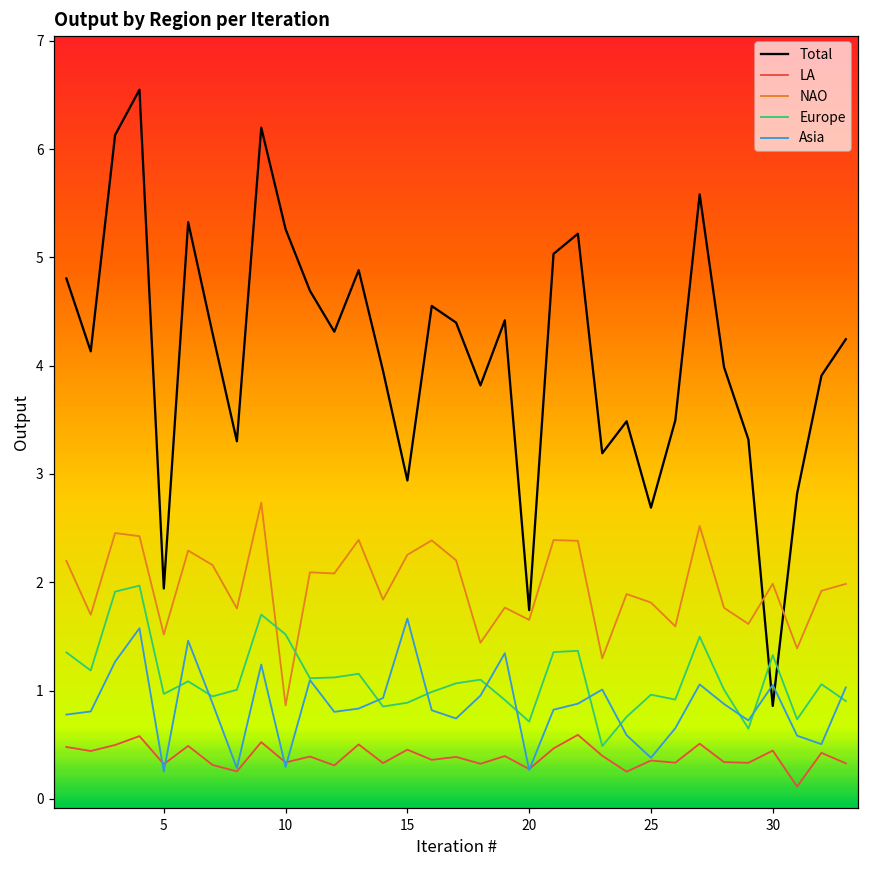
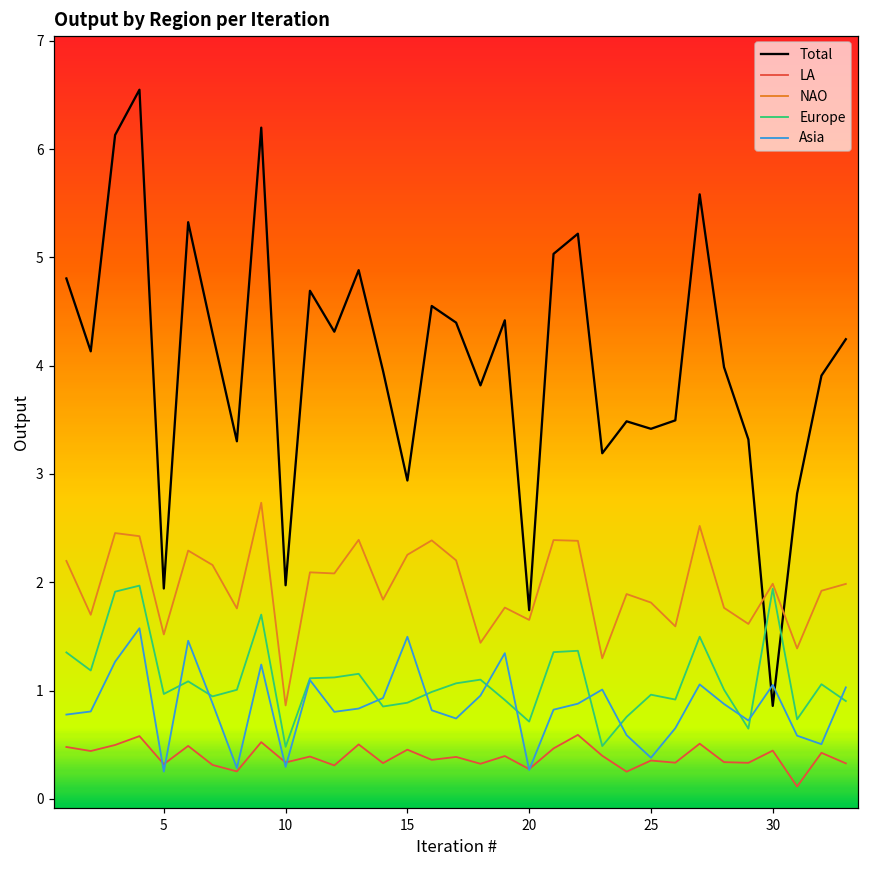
  {
    "Total": {
      "5": 1.9,
-     "10": 5.3,
+     "10": 2.0,
      "15": 2.9,
      "20": 1.7,
-     "25": 2.7,
+     "25": 3.4,
      "30": 0.9
    },
    "Europe": {
      "5": 1.0,
-     "10": 1.5,
+     "10": 0.5,
      "15": 0.9,
      "20": 0.7,
      "25": 1.0,
-     "30": 1.3
+     "30": 1.9
    },
    "Asia": {
      "5": 0.3,
      "10": 0.3,
-     "15": 1.7,
+     "15": 1.5,
      "30": 1.1
    }
  }
